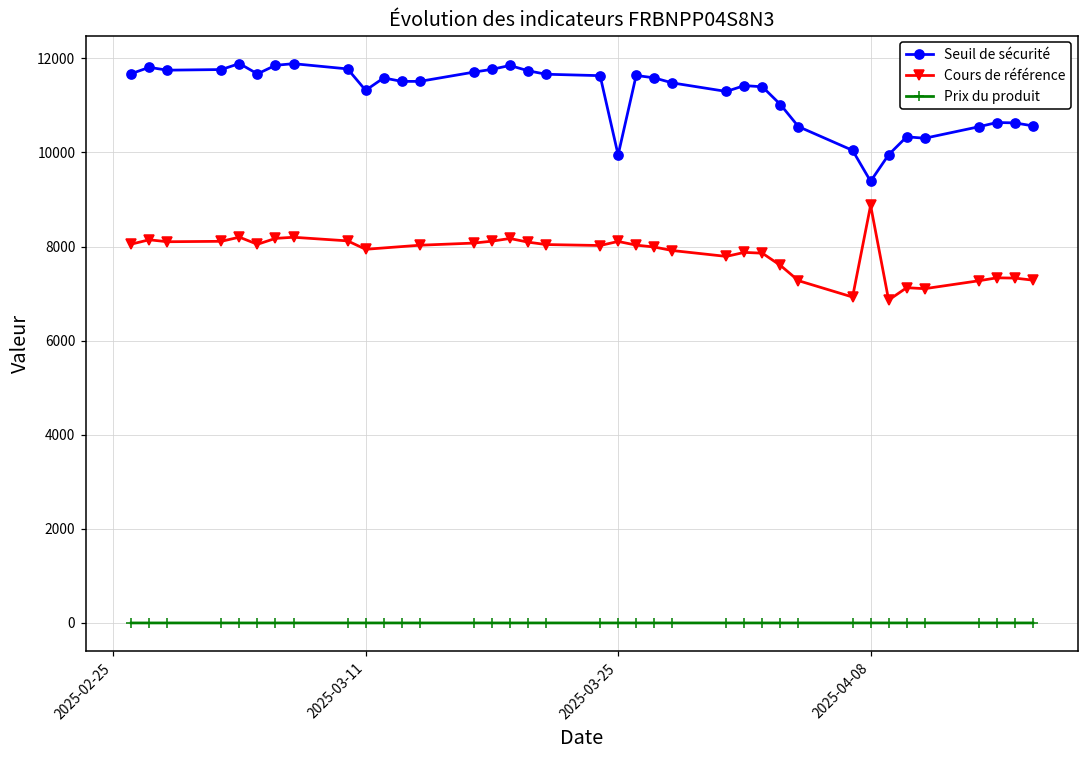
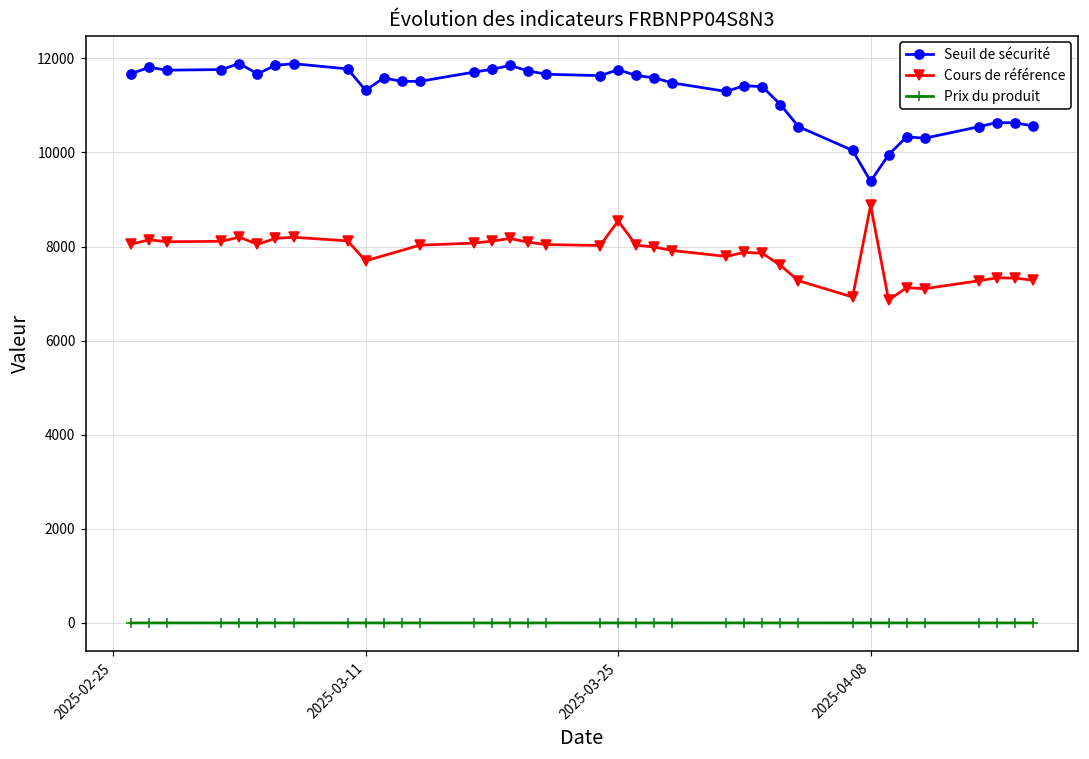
  {
    "Seuil de sécurité": {
      "2025-03-11": 11300,
-     "2025-03-25": 9900,
+     "2025-03-25": 11800,
      "2025-04-08": 9400
    },
    "Cours de référence": {
-     "2025-03-11": 7900,
-     "2025-03-25": 8100,
+     "2025-03-11": 7700,
+     "2025-03-25": 8500,
      "2025-04-08": 8900
    },
    "Prix du produit": {
      "2025-03-11": 0,
      "2025-03-25": 0,
      "2025-04-08": 0
    }
  }
